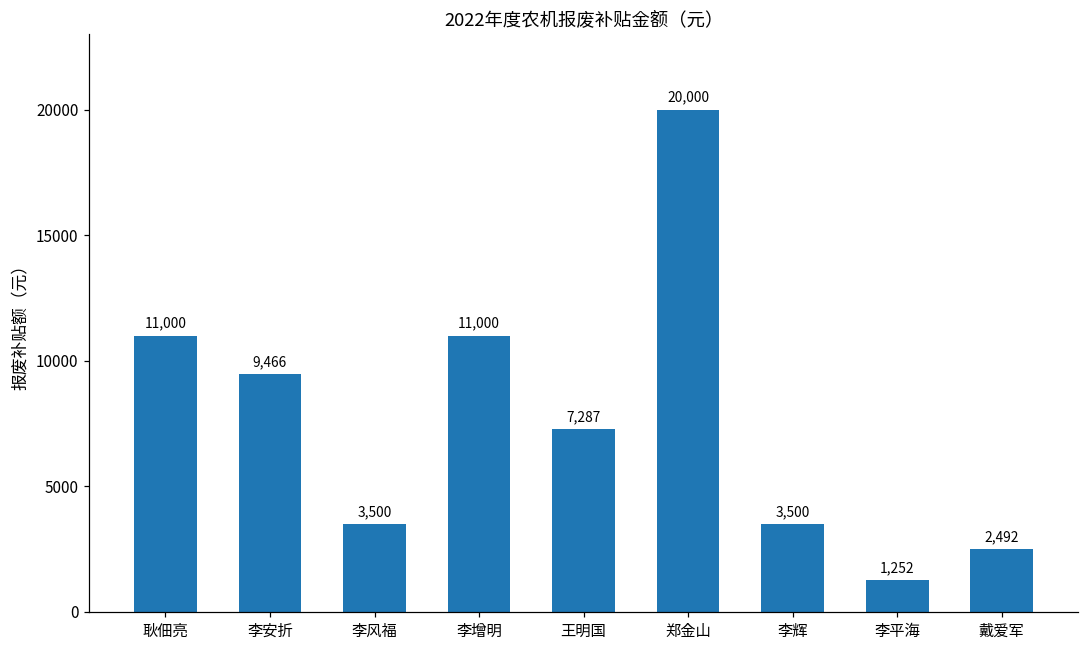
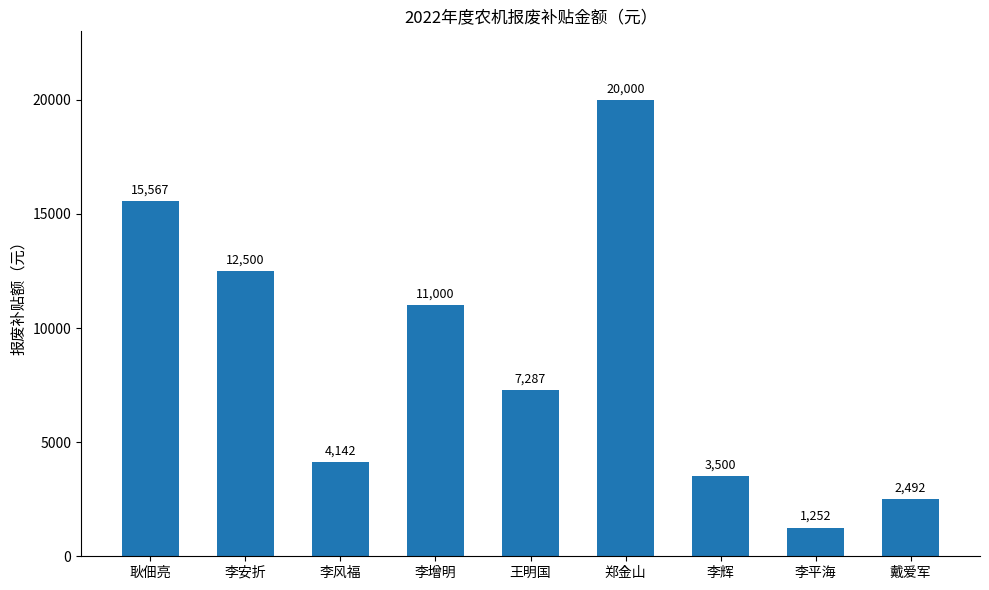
  {
-   "耿佃亮": "11,000",
-   "李安折": "9,466",
-   "李风福": "3,500",
+   "耿佃亮": "15,567",
+   "李安折": "12,500",
+   "李风福": "4,142",
    "李增明": "11,000",
    "郑金山": "20,000",
    "李辉": "3,500",
    "李平海": "1,252",
    "戴爱军": "2,492"
  }
